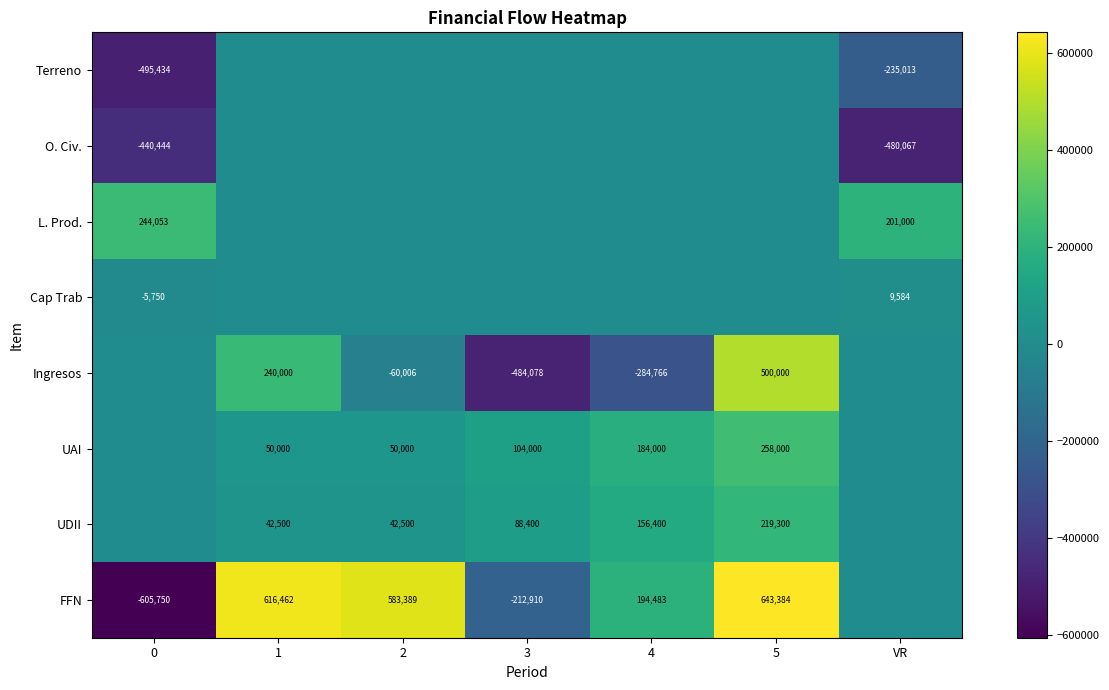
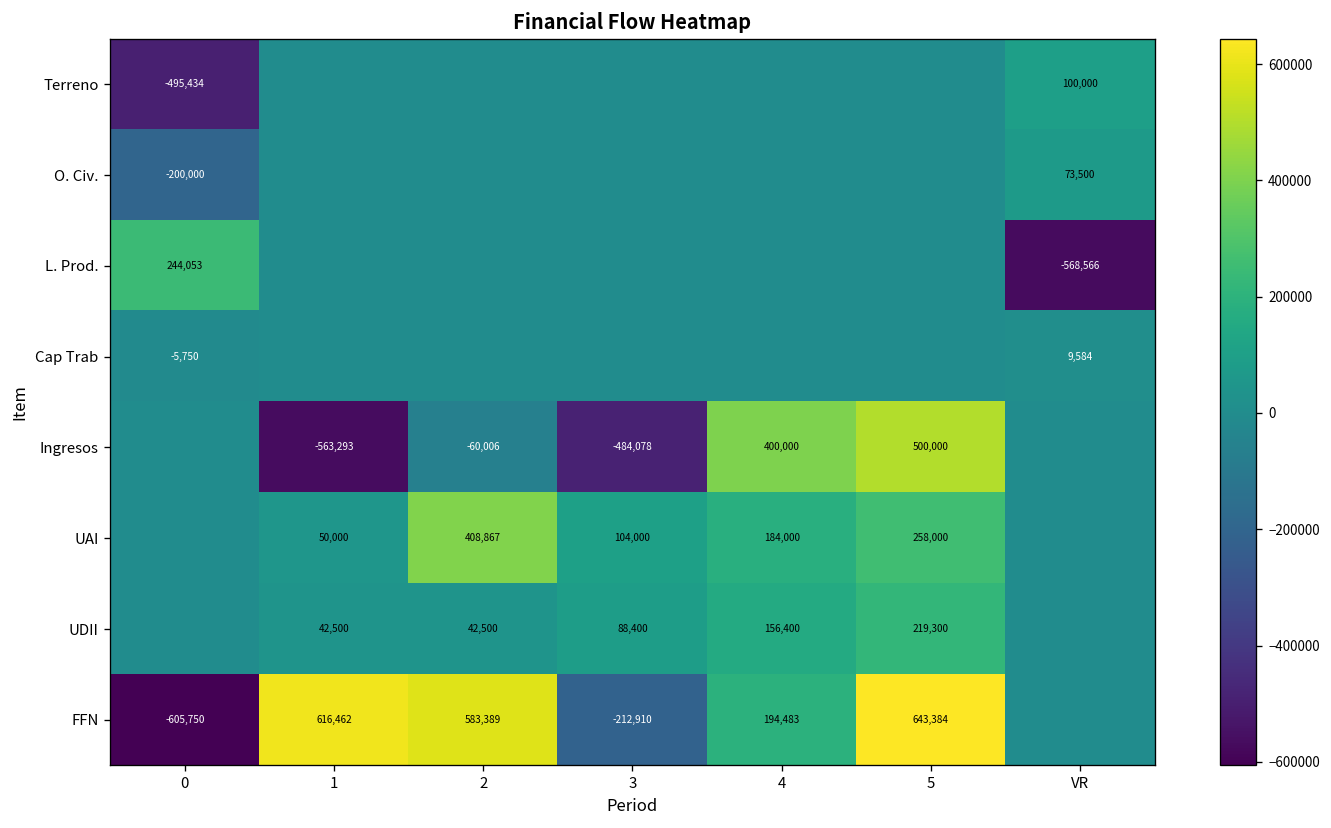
  {
    "Terreno": {
      "0": "-495,434",
-     "VR": "-235,013"
+     "VR": "100,000"
    },
    "O. Civ.": {
-     "0": "-440,444",
-     "VR": "-480,067"
+     "0": "-200,000",
+     "VR": "73,500"
    },
    "L. Prod.": {
      "0": "244,053",
-     "VR": "201,000"
+     "VR": "-568,566"
    },
    "Cap Trab": {
      "0": "-5,750",
      "VR": "9,584"
    },
    "Ingresos": {
-     "1": "240,000",
+     "1": "-563,293",
      "2": "-60,006",
      "3": "-484,078",
-     "4": "-284,766",
+     "4": "400,000",
      "5": "500,000"
    },
    "UAI": {
      "1": "50,000",
-     "2": "50,000",
+     "2": "408,867",
      "3": "104,000",
      "4": "184,000",
      "5": "258,000"
    },
    "UDII": {
      "1": "42,500",
      "2": "42,500",
      "3": "88,400",
      "4": "156,400",
      "5": "219,300"
    },
    "FFN": {
      "0": "-605,750",
      "1": "616,462",
      "2": "583,389",
      "3": "-212,910",
      "4": "194,483",
      "5": "643,384"
    }
  }
